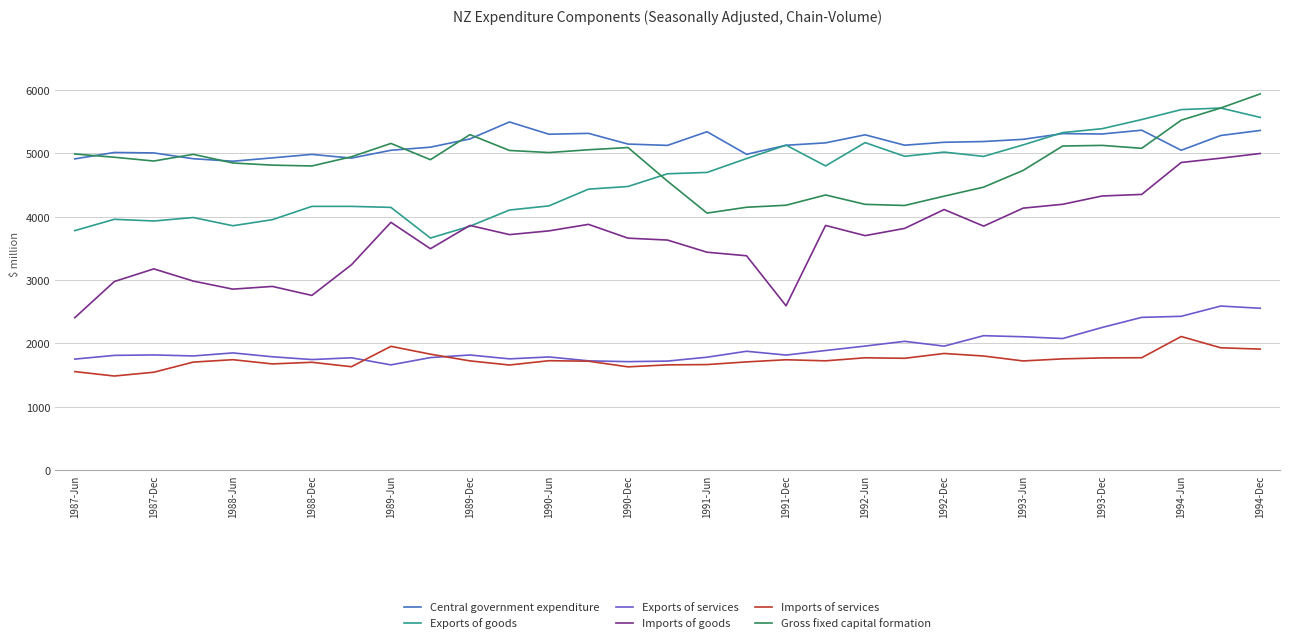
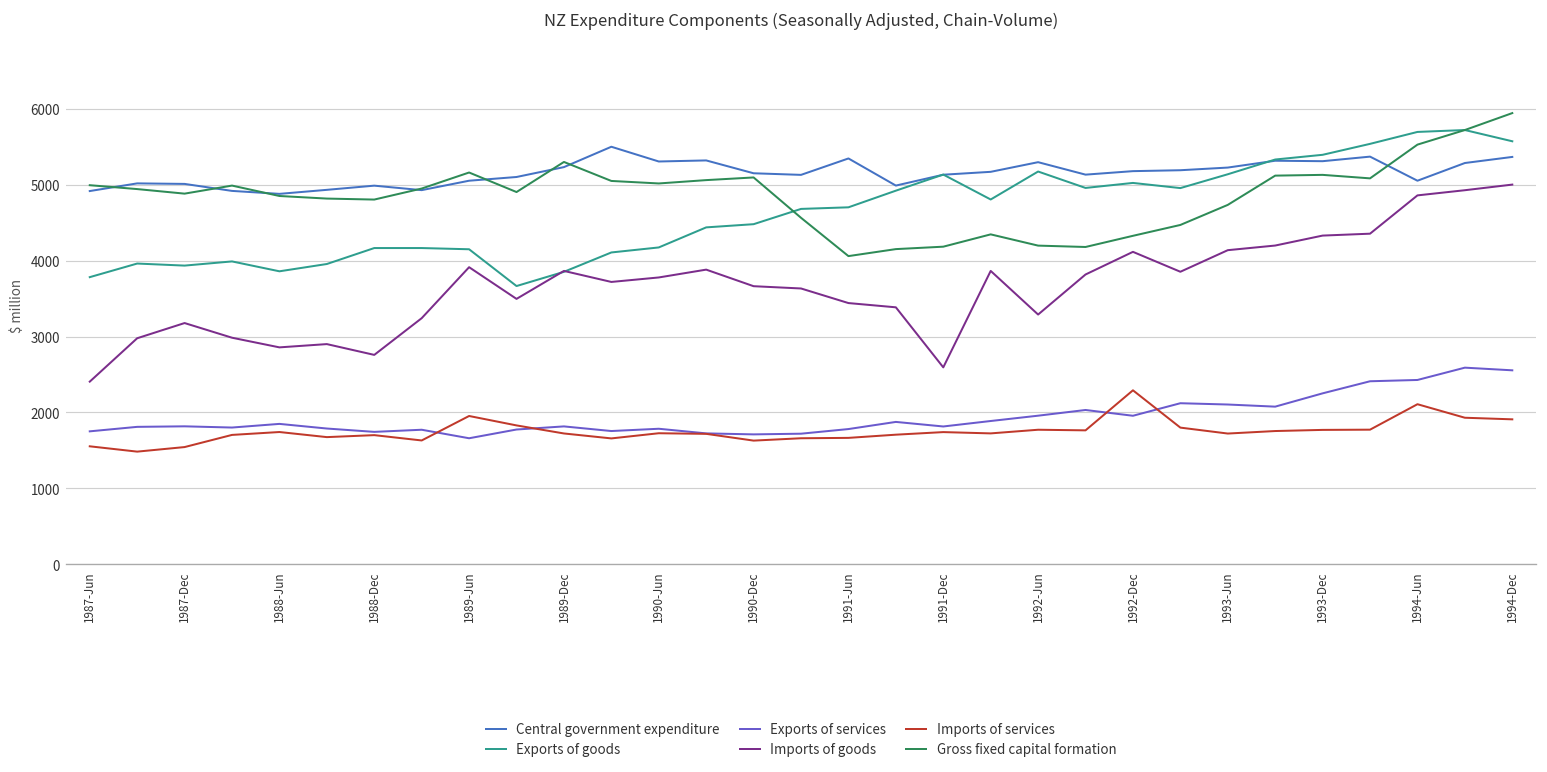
  {
    "Imports of goods": {
      "1987-Jun": 2400,
      "1987-Dec": 3200,
      "1988-Jun": 2900,
      "1988-Dec": 2800,
      "1989-Jun": 3900,
      "1990-Jun": 3800,
      "1990-Dec": 3700,
      "1991-Jun": 3400,
      "1991-Dec": 2600,
-     "1992-Jun": 3700,
+     "1992-Jun": 3300,
      "1992-Dec": 4100,
      "1993-Jun": 4100,
      "1993-Dec": 4300,
      "1994-Jun": 4900,
      "1994-Dec": 5000
    },
    "Imports of services": {
      "1987-Jun": 1600,
      "1987-Dec": 1500,
      "1988-Jun": 1700,
      "1988-Dec": 1700,
      "1989-Jun": 2000,
      "1989-Dec": 1700,
      "1990-Jun": 1700,
      "1990-Dec": 1600,
      "1991-Jun": 1700,
      "1991-Dec": 1700,
      "1992-Jun": 1800,
-     "1992-Dec": 1800,
+     "1992-Dec": 2300,
      "1993-Jun": 1700,
      "1993-Dec": 1800,
      "1994-Jun": 2100,
      "1994-Dec": 1900
    }
  }
